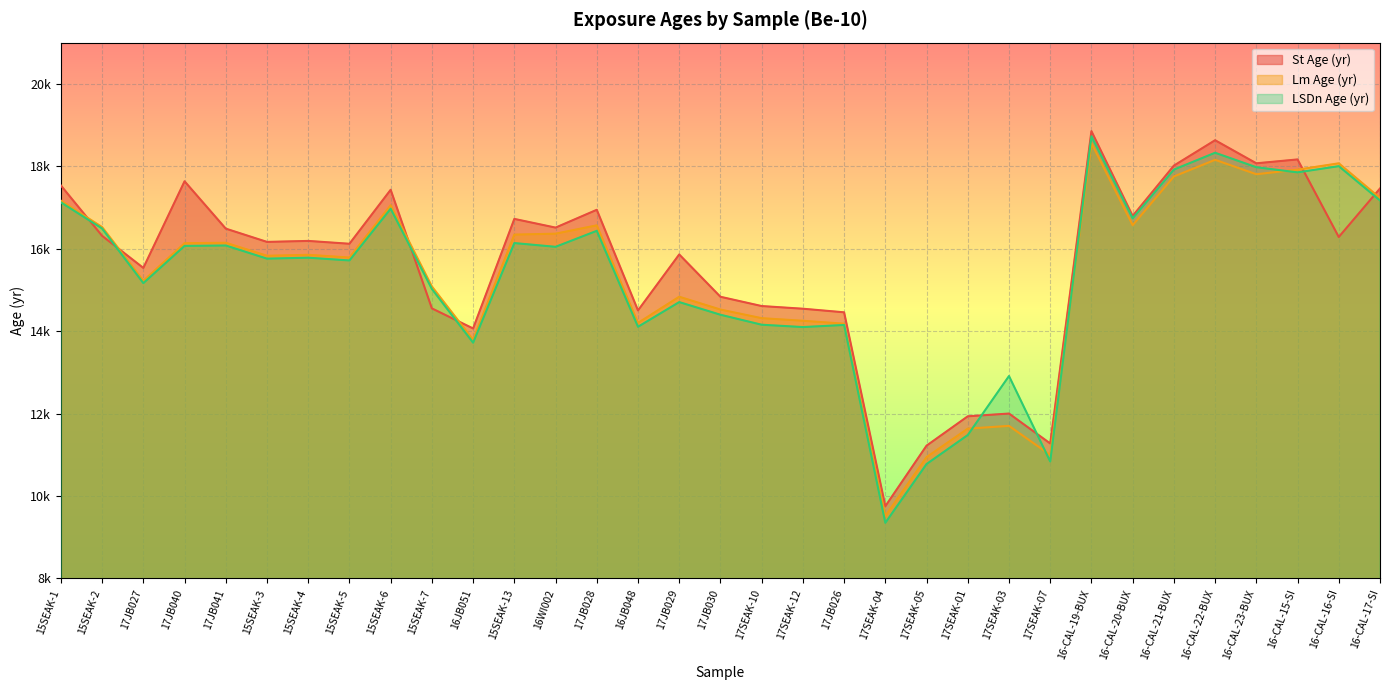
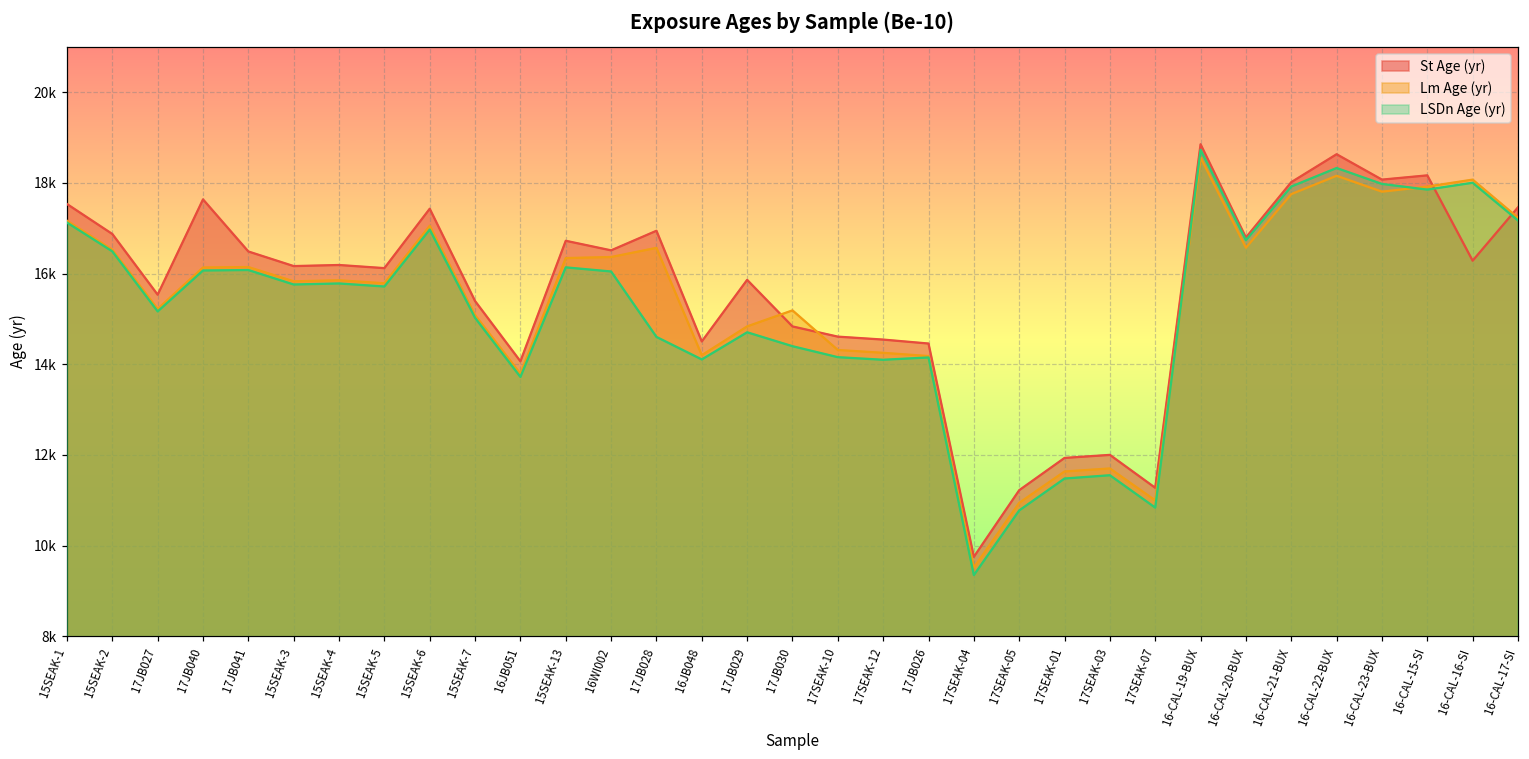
  {
    "St Age (yr)": {
      "15SEAK-1": 17500,
-     "15SEAK-2": 16300,
+     "15SEAK-2": 16900,
      "17JB027": 15500,
      "17JB040": 17600,
      "17JB041": 16500,
      "15SEAK-3": 16200,
      "15SEAK-4": 16200,
      "15SEAK-5": 16100,
      "15SEAK-6": 17400,
-     "15SEAK-7": 14600,
+     "15SEAK-7": 15400,
      "16JB051": 14100,
      "15SEAK-13": 16700,
      "16WI002": 16500,
      "17JB028": 16900,
      "16JB048": 14500,
      "17JB029": 15900,
      "17JB030": 14800,
      "17SEAK-10": 14600,
      "17SEAK-12": 14500,
      "17JB026": 14500,
      "17SEAK-04": 9800,
      "17SEAK-05": 11200,
      "17SEAK-01": 11900,
      "17SEAK-03": 12000,
      "17SEAK-07": 11300,
      "16-CAL-19-BUX": 18900,
      "16-CAL-21-BUX": 18000,
      "16-CAL-22-BUX": 18600,
      "16-CAL-23-BUX": 18100,
      "16-CAL-15-SI": 18200,
      "16-CAL-16-SI": 16300,
      "16-CAL-17-SI": 17500
    },
    "Lm Age (yr)": {
      "17JB040": 16100,
      "17JB041": 16100,
      "15SEAK-3": 15800,
      "15SEAK-4": 15900,
      "15SEAK-5": 15800,
      "15SEAK-6": 17100,
      "16JB051": 13800,
      "15SEAK-13": 16300,
      "16WI002": 16400,
      "17JB028": 16600,
      "16JB048": 14200,
      "17JB029": 14800,
-     "17JB030": 14500,
+     "17JB030": 15200,
      "17SEAK-10": 14300,
      "17SEAK-12": 14300,
      "17SEAK-04": 9500,
      "17SEAK-05": 10900,
      "17SEAK-01": 11600,
      "17SEAK-03": 11700,
      "17SEAK-07": 11000,
      "16-CAL-19-BUX": 18600,
      "16-CAL-20-BUX": 16600,
      "16-CAL-21-BUX": 17800,
      "16-CAL-22-BUX": 18200,
      "16-CAL-23-BUX": 17800,
      "16-CAL-15-SI": 17900,
      "16-CAL-16-SI": 18100
    },
    "LSDn Age (yr)": {
      "17JB040": 16100,
      "17JB041": 16100,
      "15SEAK-3": 15800,
      "15SEAK-4": 15800,
      "15SEAK-5": 15700,
      "15SEAK-6": 17000,
      "16JB051": 13700,
      "15SEAK-13": 16100,
      "16WI002": 16000,
-     "17JB028": 16400,
+     "17JB028": 14600,
      "16JB048": 14100,
      "17JB029": 14700,
      "17JB030": 14400,
      "17SEAK-10": 14200,
      "17SEAK-12": 14100,
      "17SEAK-04": 9400,
      "17SEAK-05": 10800,
      "17SEAK-01": 11500,
-     "17SEAK-03": 12900,
+     "17SEAK-03": 11600,
      "17SEAK-07": 10800,
      "16-CAL-19-BUX": 18700,
      "16-CAL-21-BUX": 17900,
      "16-CAL-22-BUX": 18300,
      "16-CAL-23-BUX": 18000,
      "16-CAL-15-SI": 17900,
      "16-CAL-16-SI": 18000
    }
  }
